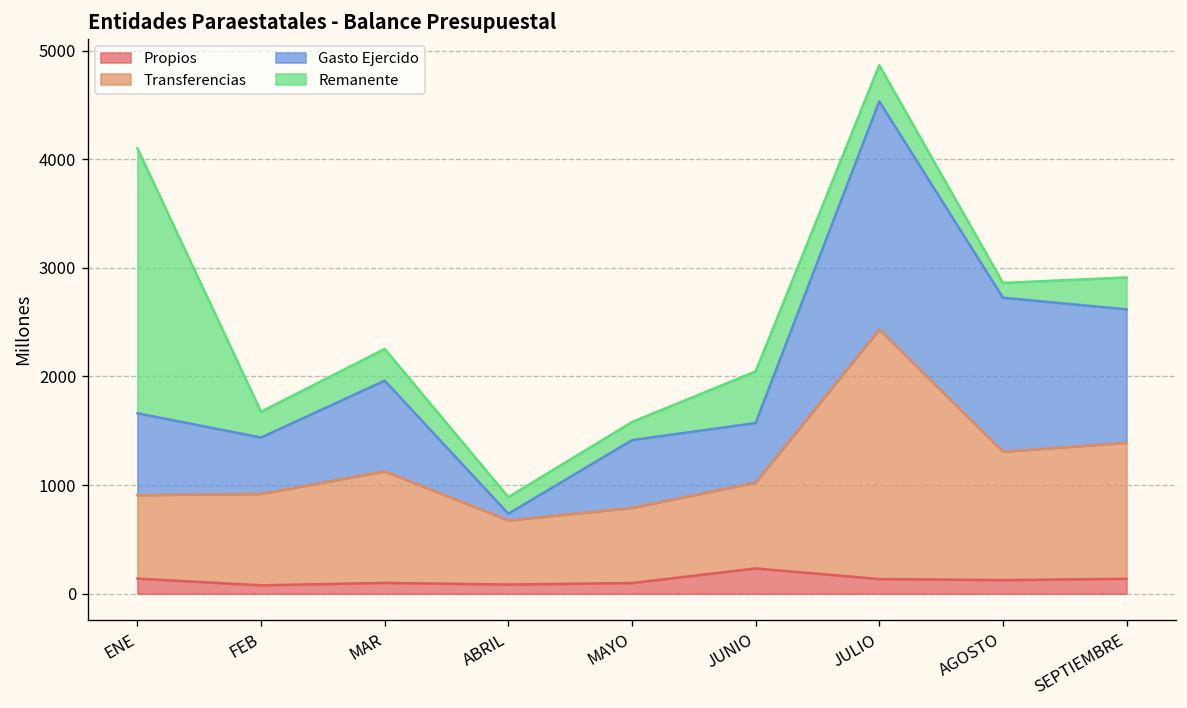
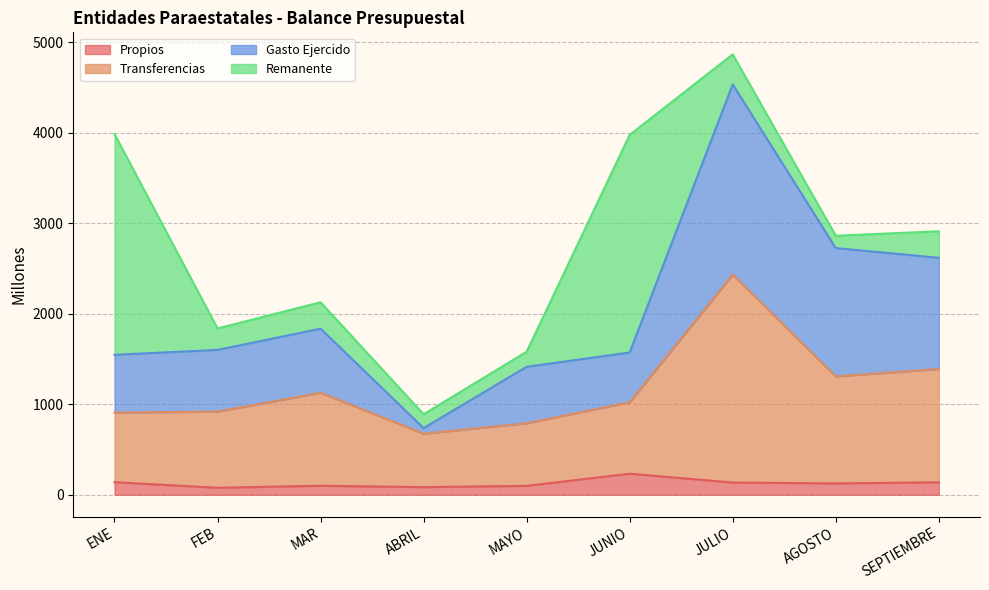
  {
    "Gasto Ejercido": {
-     "ENE": 800,
-     "FEB": 500,
-     "MAR": 800,
+     "ENE": 600,
+     "FEB": 700,
+     "MAR": 700,
      "ABRIL": 100,
      "MAYO": 600,
      "JUNIO": 500,
      "JULIO": 2100,
      "AGOSTO": 1400,
      "SEPTIEMBRE": 1200
    },
    "Remanente": {
      "ENE": 2400,
      "FEB": 200,
      "MAR": 300,
      "ABRIL": 200,
      "MAYO": 200,
-     "JUNIO": 500,
+     "JUNIO": 2400,
      "JULIO": 300,
      "AGOSTO": 100,
      "SEPTIEMBRE": 300
    }
  }
